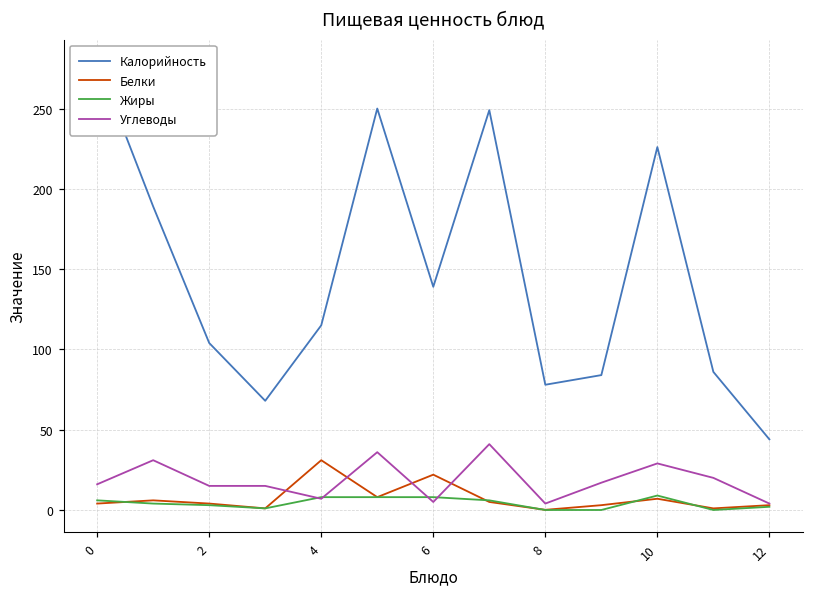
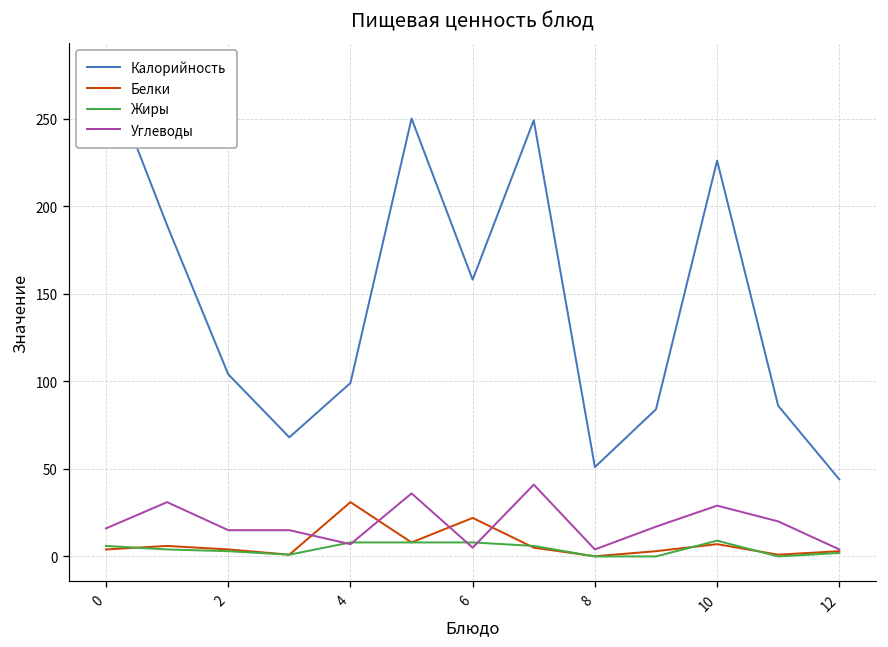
  {
    "Калорийность": {
      "2": 104,
-     "4": 115,
-     "6": 139,
-     "8": 78,
+     "4": 99,
+     "6": 158,
+     "8": 51,
      "10": 226,
      "12": 44
    },
    "Белки": {
      "0": 4,
      "4": 31,
      "6": 22,
      "10": 7
    },
    "Жиры": {
      "0": 6,
      "6": 8,
      "10": 9
    },
    "Углеводы": {
      "0": 16,
      "2": 15,
      "6": 5,
      "8": 4,
      "10": 29
    }
  }
